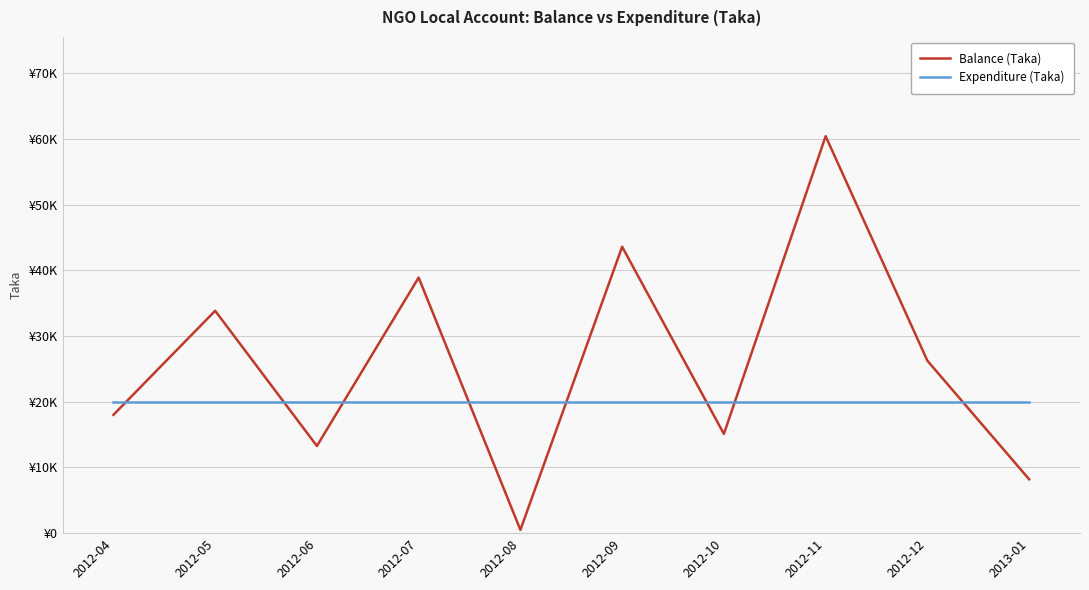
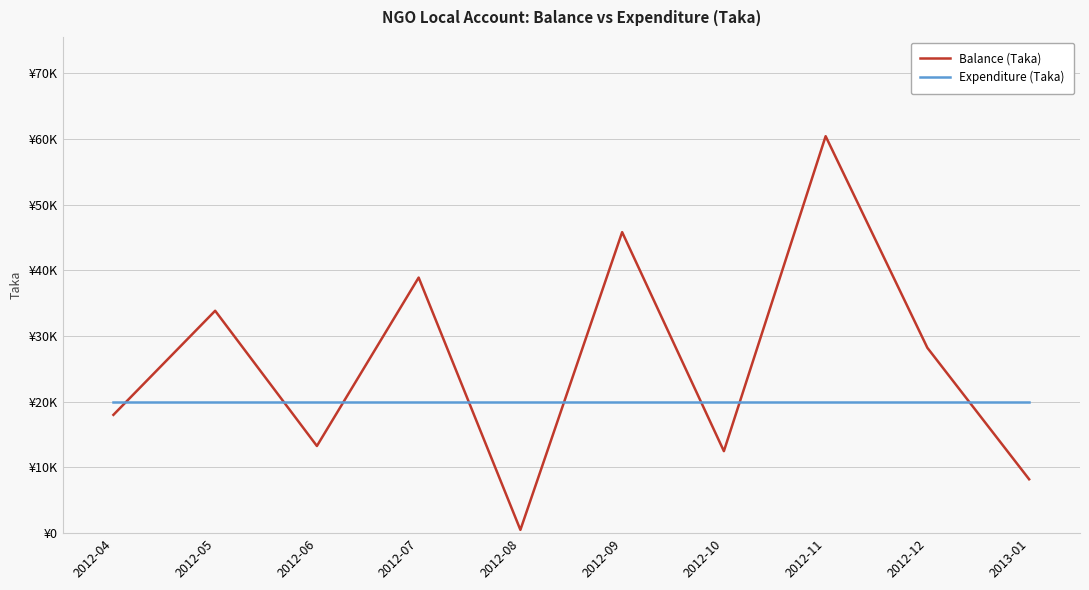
  {
    "Balance (Taka)": {
      "2012-04": "¥18000",
      "2012-05": "¥34000",
      "2012-06": "¥13000",
      "2012-07": "¥39000",
      "2012-08": "¥1000",
-     "2012-09": "¥44000",
-     "2012-10": "¥15000",
+     "2012-09": "¥46000",
+     "2012-10": "¥12000",
      "2012-11": "¥60000",
-     "2012-12": "¥26000",
+     "2012-12": "¥28000",
      "2013-01": "¥8000"
    },
    "Expenditure (Taka)": {
      "2012-04": "¥20000",
      "2012-05": "¥20000",
      "2012-06": "¥20000",
      "2012-07": "¥20000",
      "2012-08": "¥20000",
      "2012-09": "¥20000",
      "2012-10": "¥20000",
      "2012-11": "¥20000",
      "2012-12": "¥20000",
      "2013-01": "¥20000"
    }
  }
